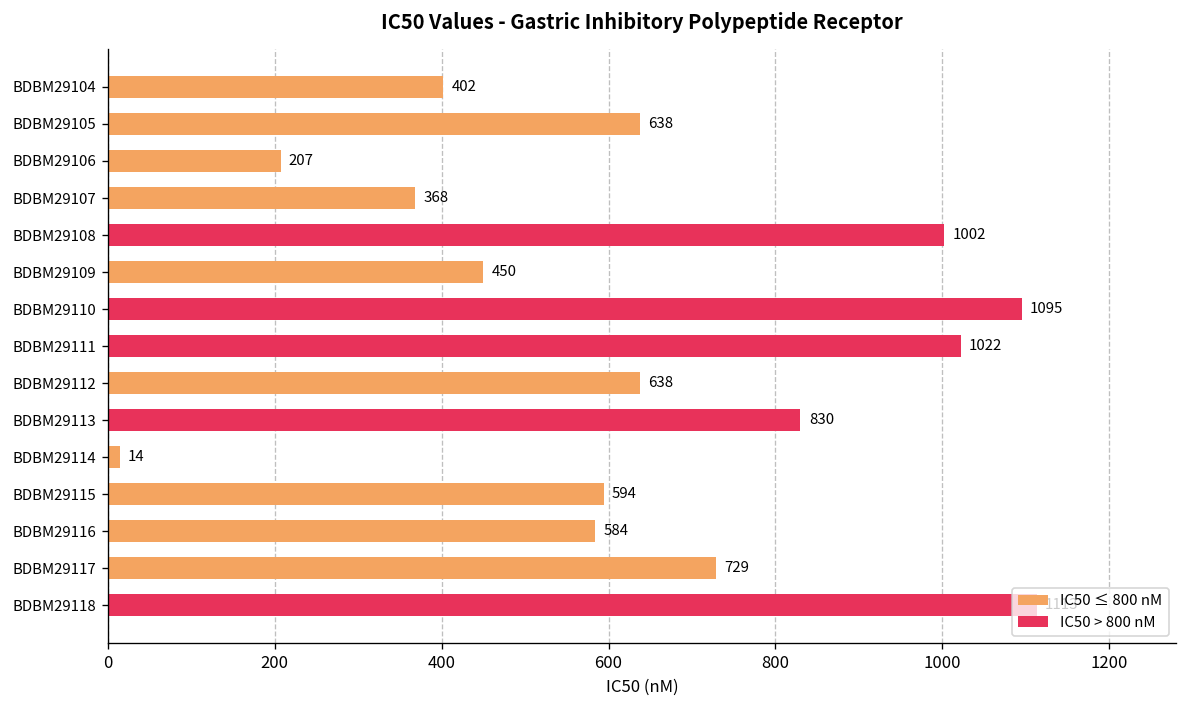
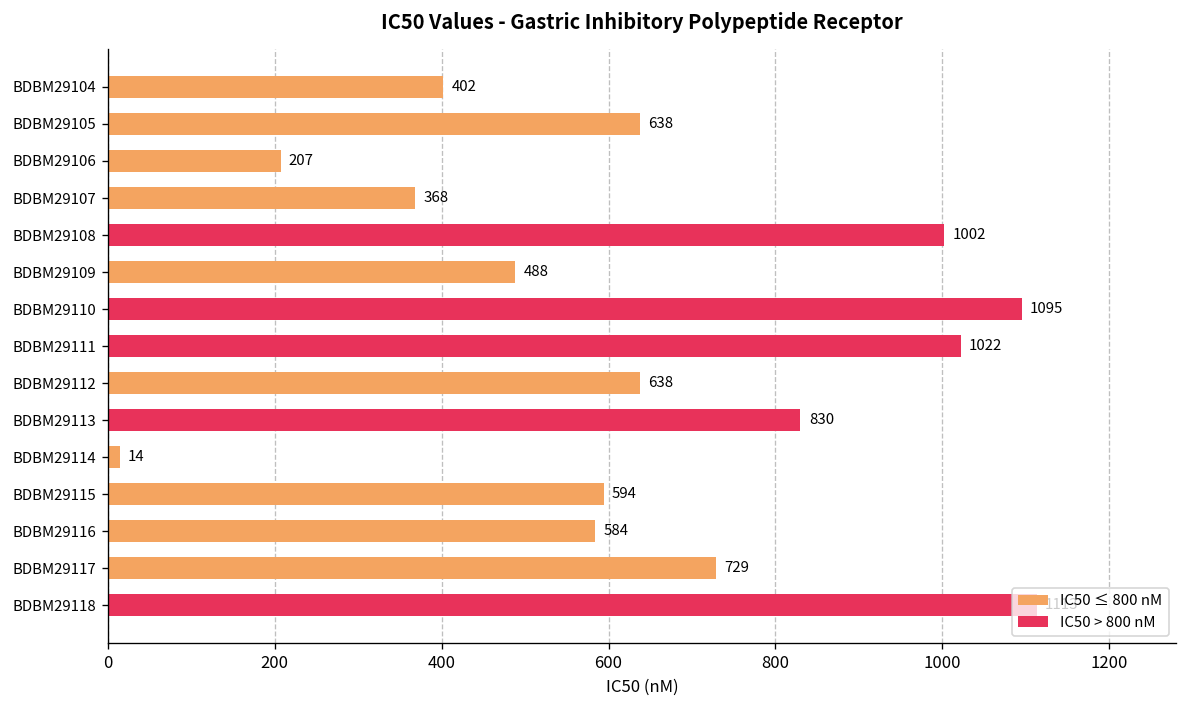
  {
    "BDBM29104": 402,
    "BDBM29105": 638,
    "BDBM29106": 207,
    "BDBM29107": 368,
    "BDBM29108": 1002,
-   "BDBM29109": 450,
+   "BDBM29109": 488,
    "BDBM29110": 1095,
    "BDBM29111": 1022,
    "BDBM29112": 638,
    "BDBM29113": 830,
    "BDBM29114": 14,
    "BDBM29115": 594,
    "BDBM29116": 584,
    "BDBM29117": 729
  }
